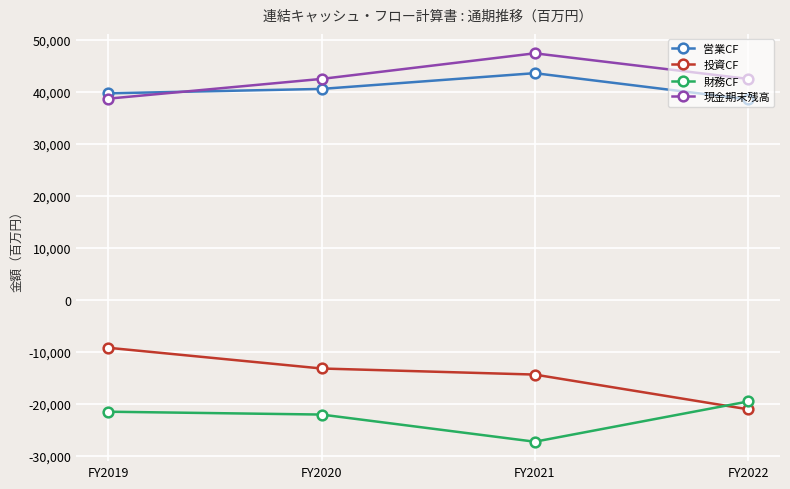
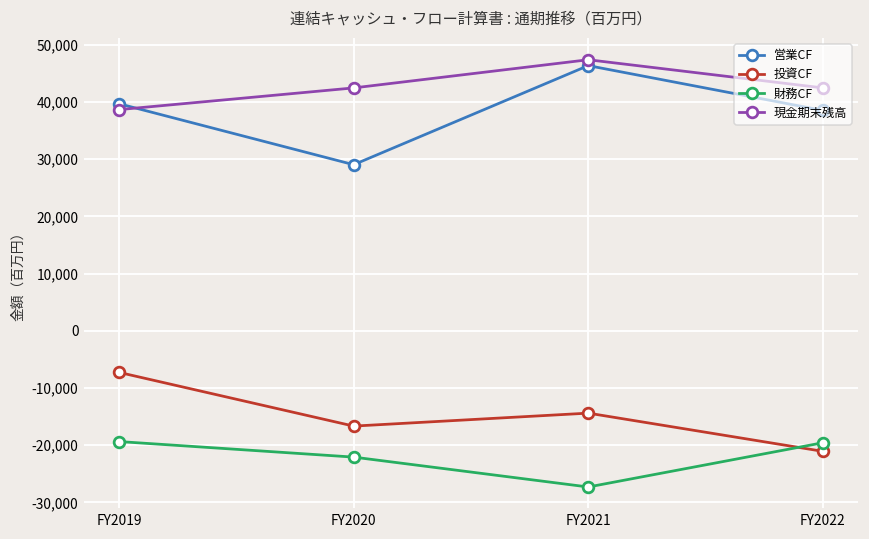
  {
    "営業CF": {
      "FY2019": "40,000",
-     "FY2020": "41,000",
-     "FY2021": "44,000"
+     "FY2020": "29,000",
+     "FY2021": "46,000"
    },
    "投資CF": {
-     "FY2019": "-9,000",
-     "FY2020": "-13,000",
+     "FY2019": "-7,000",
+     "FY2020": "-17,000",
      "FY2021": "-14,000",
      "FY2022": "-21,000"
    },
    "財務CF": {
-     "FY2019": "-22,000",
+     "FY2019": "-19,000",
      "FY2020": "-22,000",
      "FY2021": "-27,000",
      "FY2022": "-20,000"
    },
    "現金期末残高": {
      "FY2019": "39,000",
      "FY2020": "42,000",
      "FY2021": "47,000"
    }
  }
